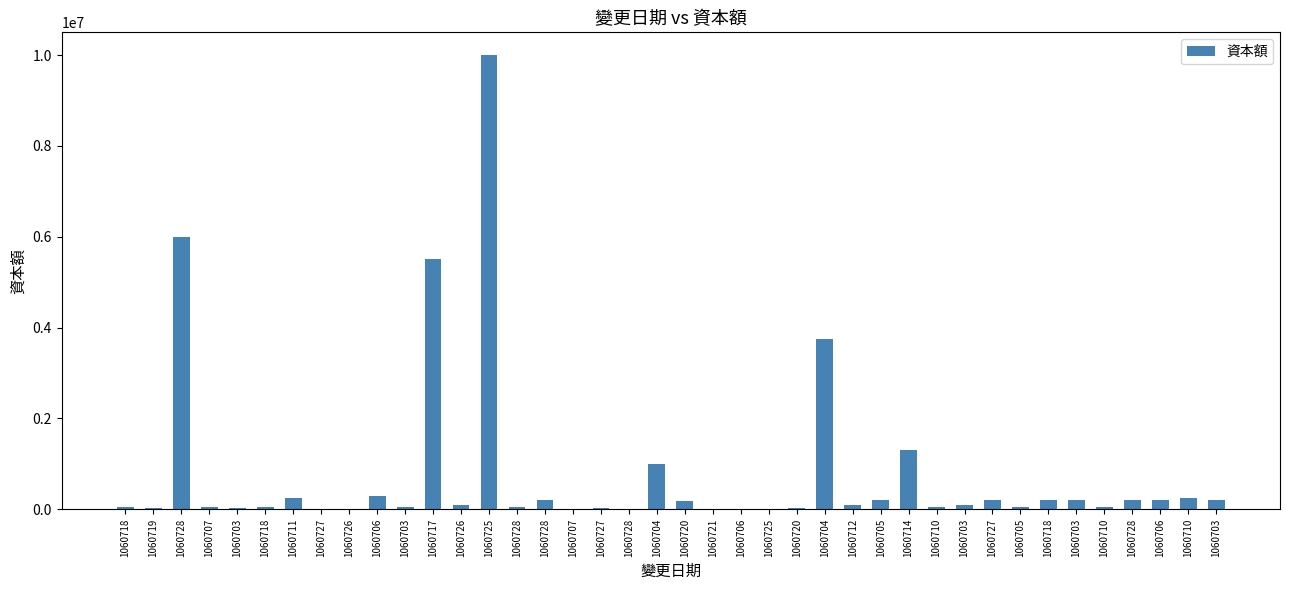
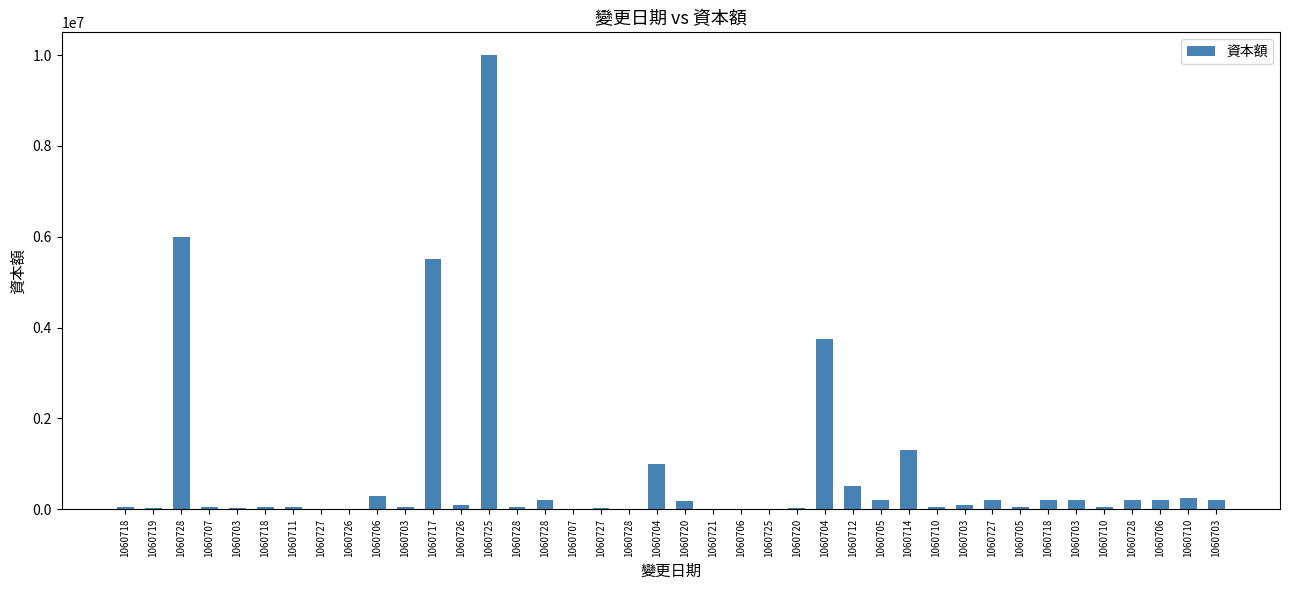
  {
-   "1060711": 300000,
+   "1060711": 100000,
    "1060717": 5500000,
-   "1060712": 100000,
+   "1060712": 500000,
    "1060714": 1300000
  }
